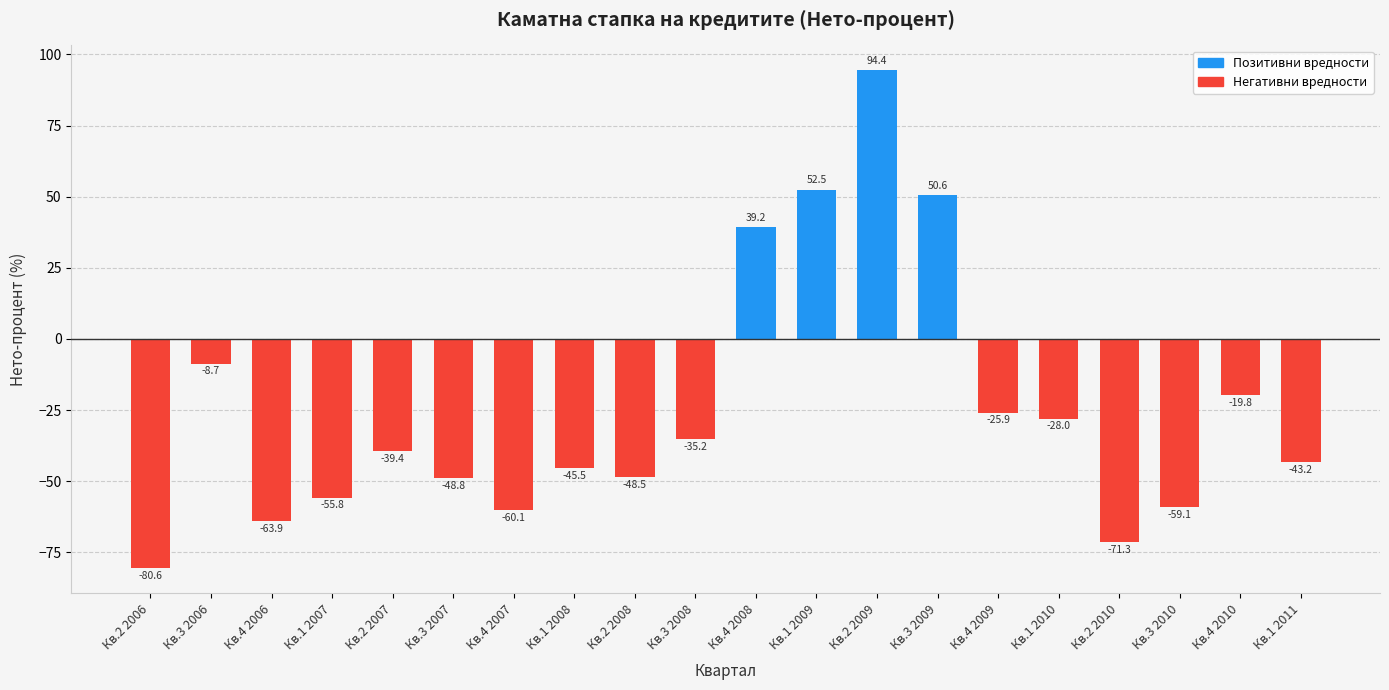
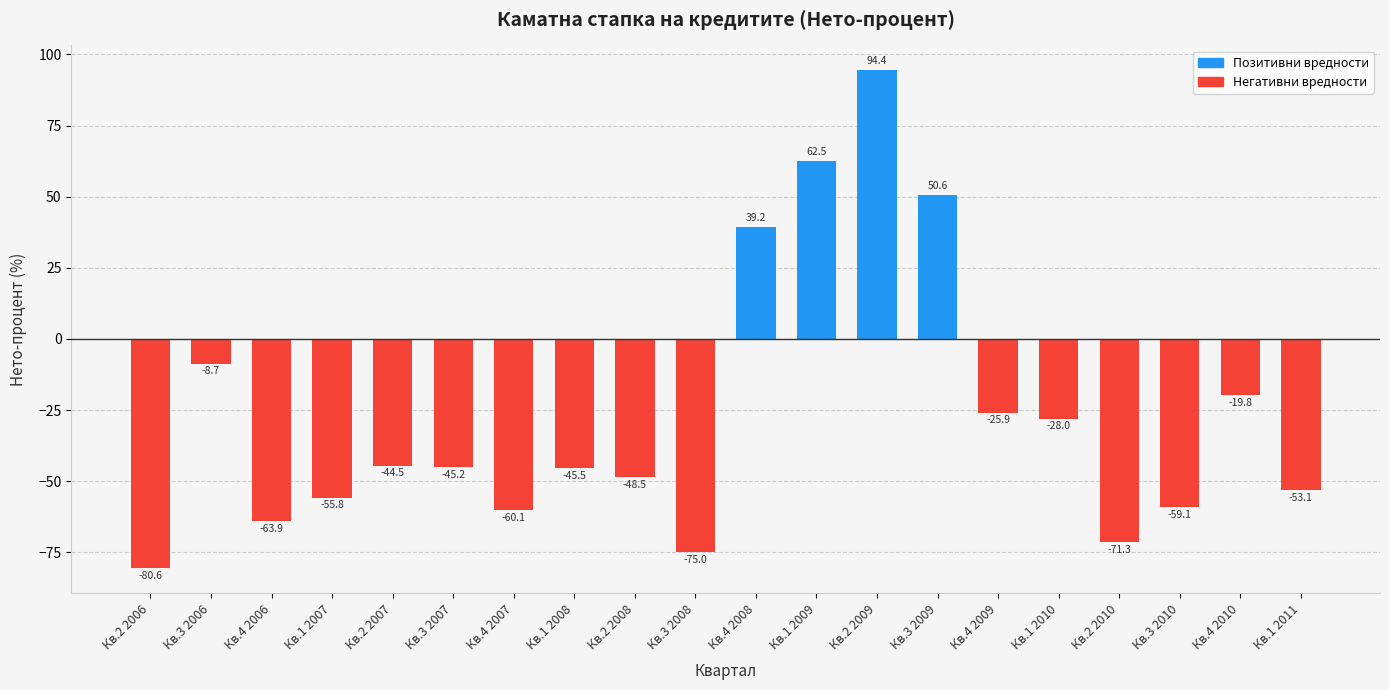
  {
    "Кв.2 2006": -80.6,
    "Кв.3 2006": -8.7,
    "Кв.4 2006": -63.9,
    "Кв.1 2007": -55.8,
-   "Кв.2 2007": -39.4,
-   "Кв.3 2007": -48.8,
+   "Кв.2 2007": -44.5,
+   "Кв.3 2007": -45.2,
    "Кв.4 2007": -60.1,
    "Кв.1 2008": -45.5,
    "Кв.2 2008": -48.5,
-   "Кв.3 2008": -35.2,
+   "Кв.3 2008": -75.0,
    "Кв.4 2008": 39.2,
-   "Кв.1 2009": 52.5,
+   "Кв.1 2009": 62.5,
    "Кв.2 2009": 94.4,
    "Кв.3 2009": 50.6,
    "Кв.4 2009": -25.9,
    "Кв.1 2010": -28.0,
    "Кв.2 2010": -71.3,
    "Кв.3 2010": -59.1,
    "Кв.4 2010": -19.8,
-   "Кв.1 2011": -43.2
+   "Кв.1 2011": -53.1
  }
